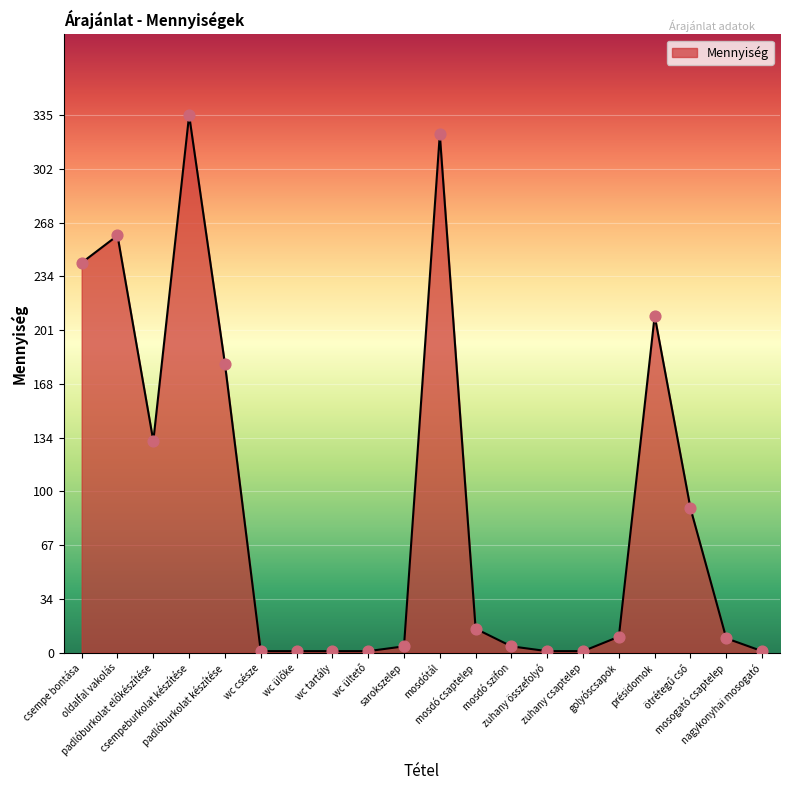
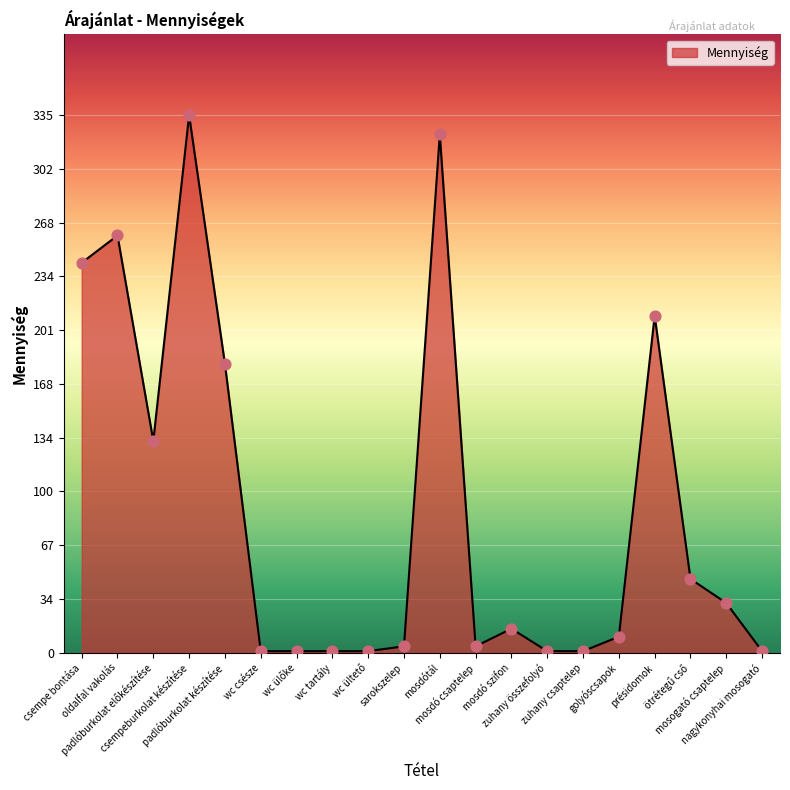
  {
    "csempe bontása": 243,
    "oldalfal vakolás": 260,
    "padlóburkolat előkészítése": 132,
    "csempeburkolat készítése": 335,
    "padlóburkolat készítése": 180,
    "wc csésze": 1,
    "wc ülőke": 1,
    "wc tartály": 1,
    "wc ültető": 1,
    "sarokszelep": 4,
    "mosdótál": 323,
-   "mosdó csaptelep": 15,
-   "mosdó szifon": 4,
+   "mosdó csaptelep": 4,
+   "mosdó szifon": 15,
    "zuhany összefolyó": 1,
    "zuhany csaptelep": 1,
    "golyóscsapok": 10,
    "présidomok": 210,
-   "ötrétegű cső": 90,
-   "mosogató csaptelep": 9,
+   "ötrétegű cső": 46,
+   "mosogató csaptelep": 31,
    "nagykonyhai mosogató": 1
  }
